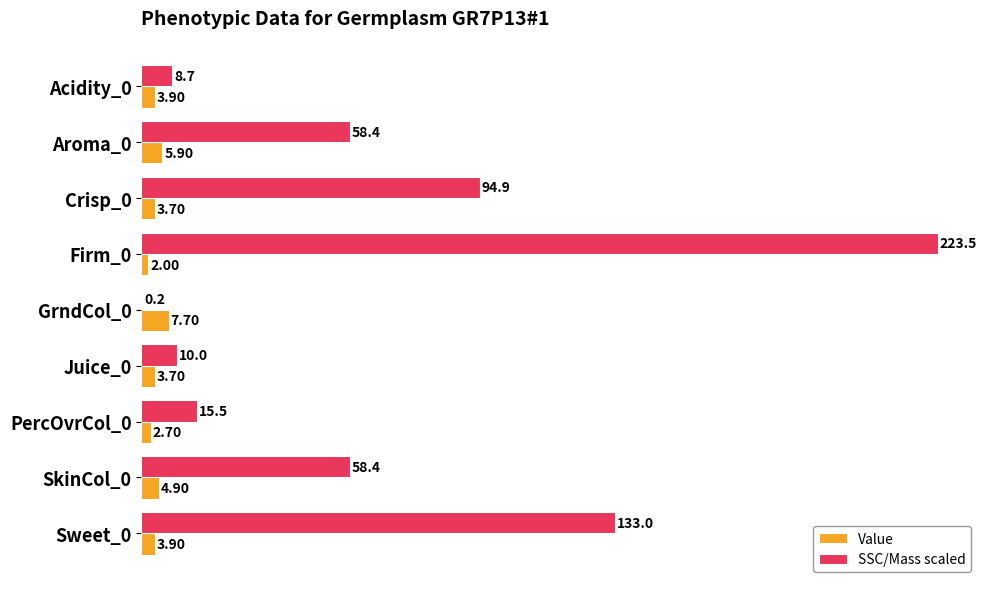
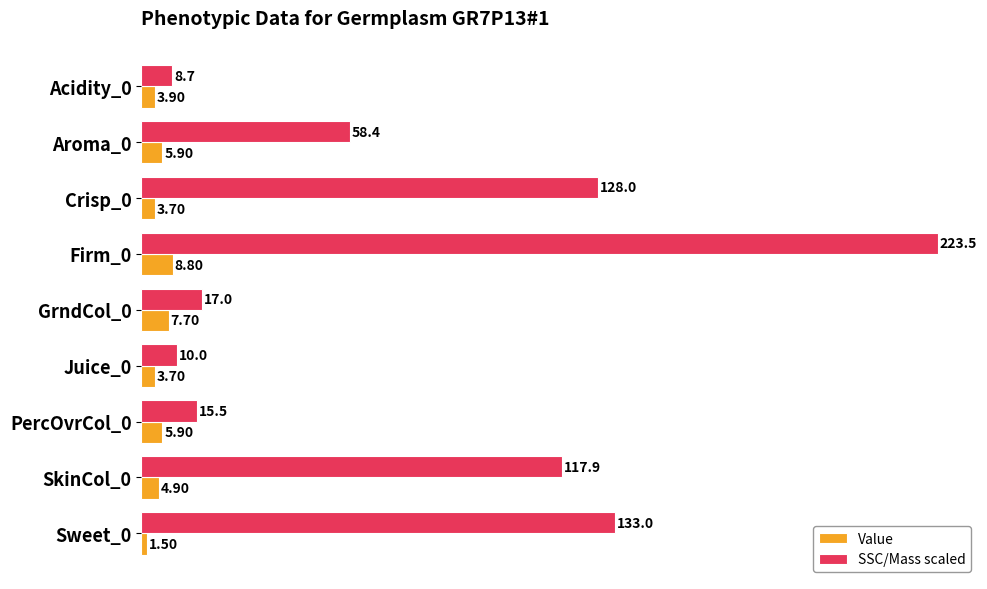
  {
    "Value": {
      "Acidity_0": 3.90,
      "Aroma_0": 5.90,
      "Crisp_0": 3.70,
-     "Firm_0": 2.00,
+     "Firm_0": 8.80,
      "GrndCol_0": 7.70,
      "Juice_0": 3.70,
-     "PercOvrCol_0": 2.70,
+     "PercOvrCol_0": 5.90,
      "SkinCol_0": 4.90,
-     "Sweet_0": 3.90
+     "Sweet_0": 1.50
    },
    "SSC/Mass scaled": {
      "Acidity_0": 8.7,
      "Aroma_0": 58.4,
-     "Crisp_0": 94.9,
+     "Crisp_0": 128.0,
      "Firm_0": 223.5,
-     "GrndCol_0": 0.2,
+     "GrndCol_0": 17.0,
      "Juice_0": 10.0,
      "PercOvrCol_0": 15.5,
-     "SkinCol_0": 58.4,
+     "SkinCol_0": 117.9,
      "Sweet_0": 133.0
    }
  }
